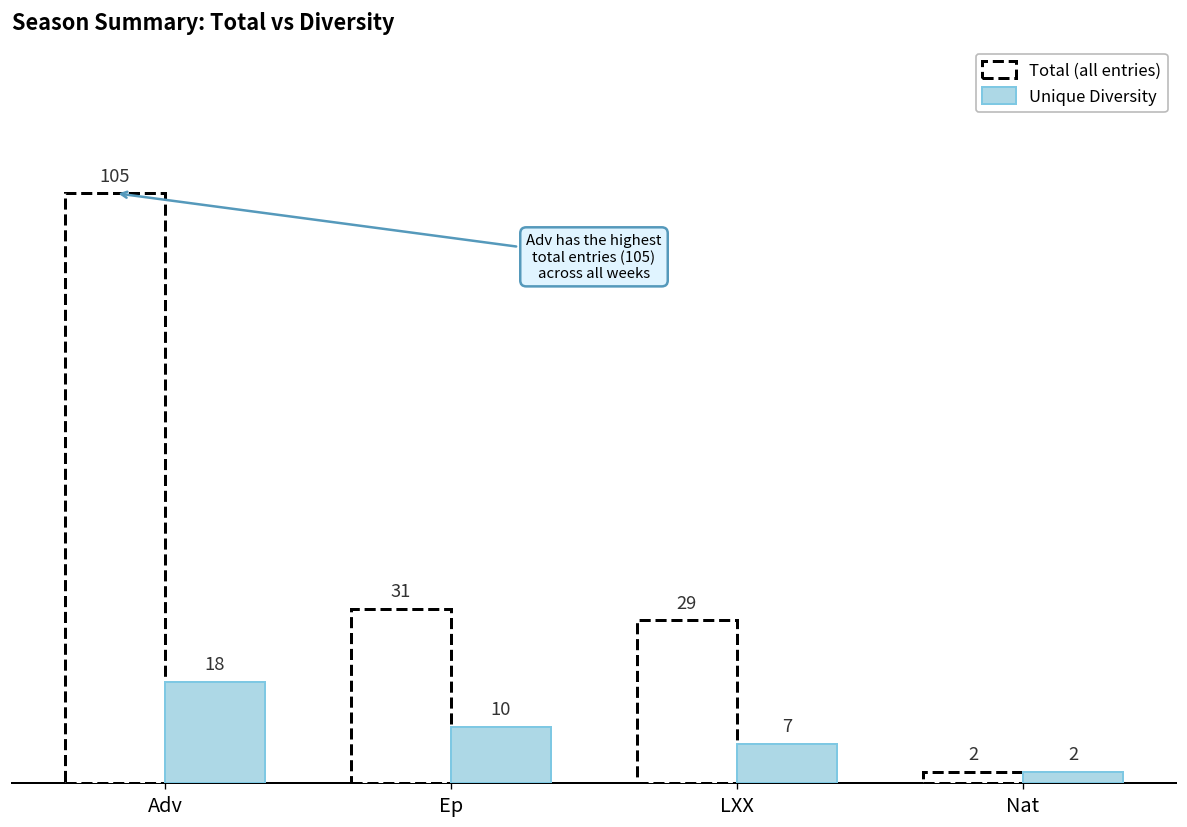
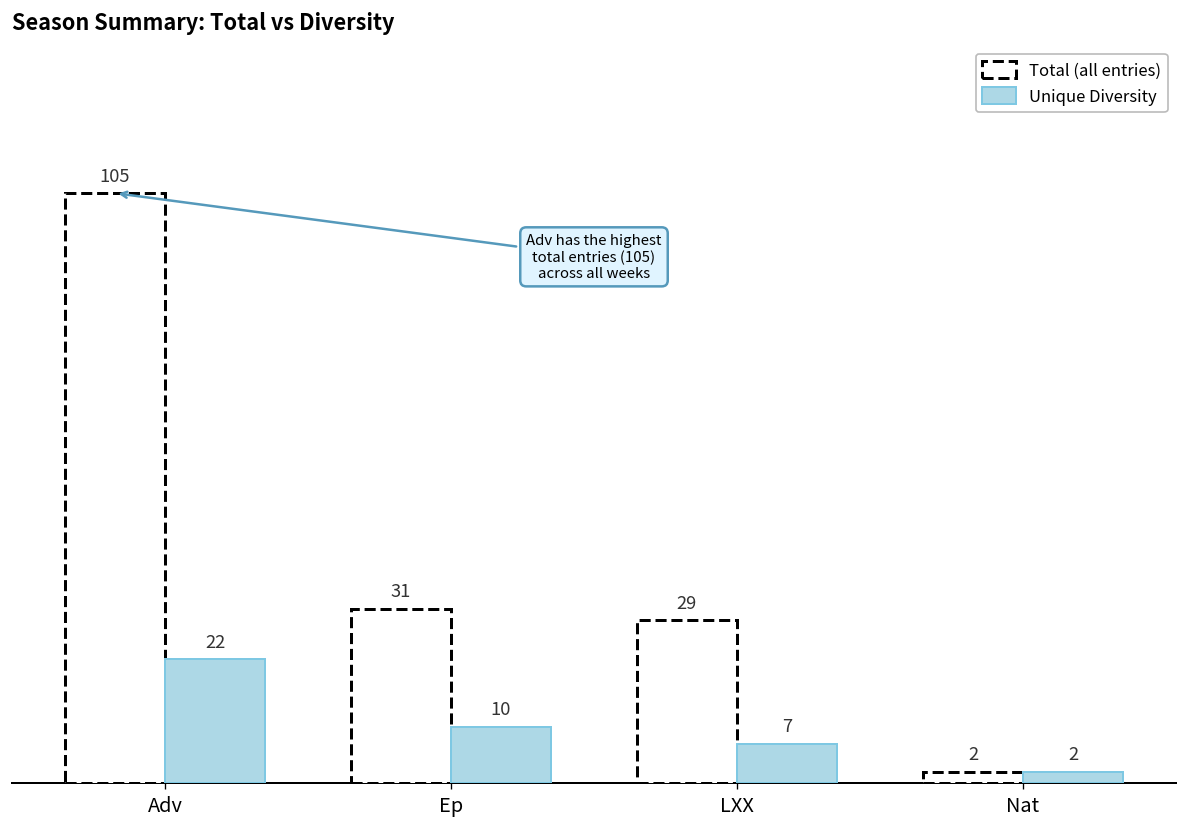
  {
    "Unique Diversity": {
-     "Adv": 18,
+     "Adv": 22,
      "Ep": 10,
      "LXX": 7,
      "Nat": 2
    }
  }
